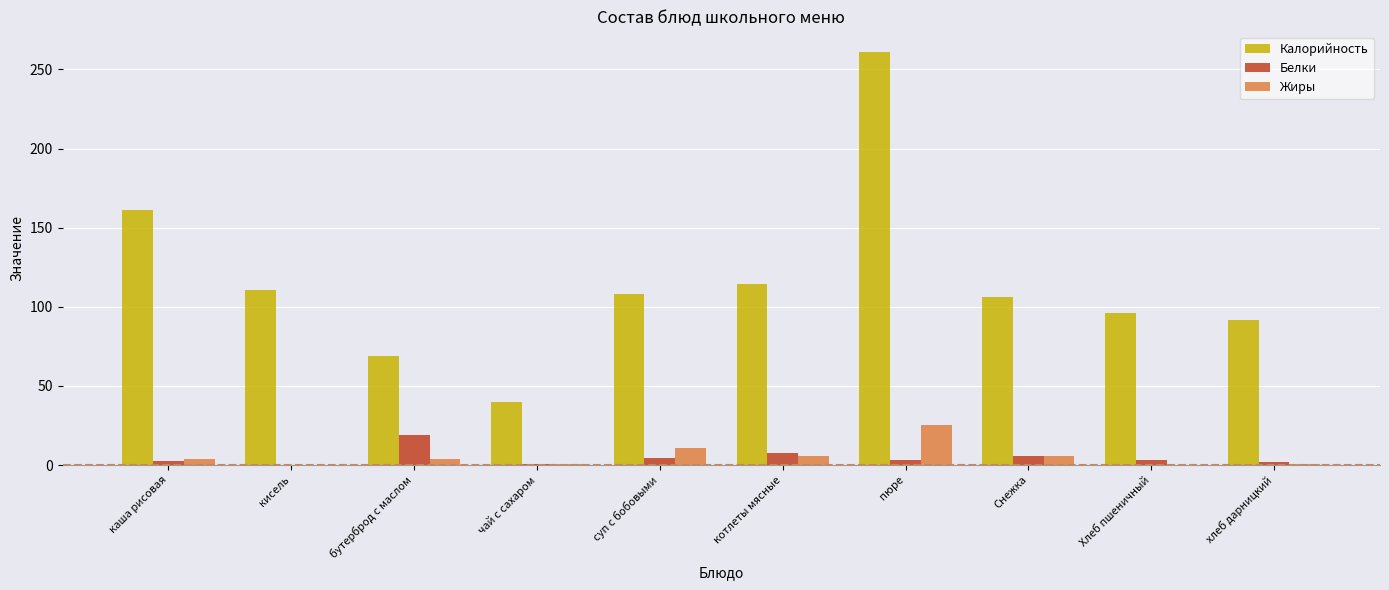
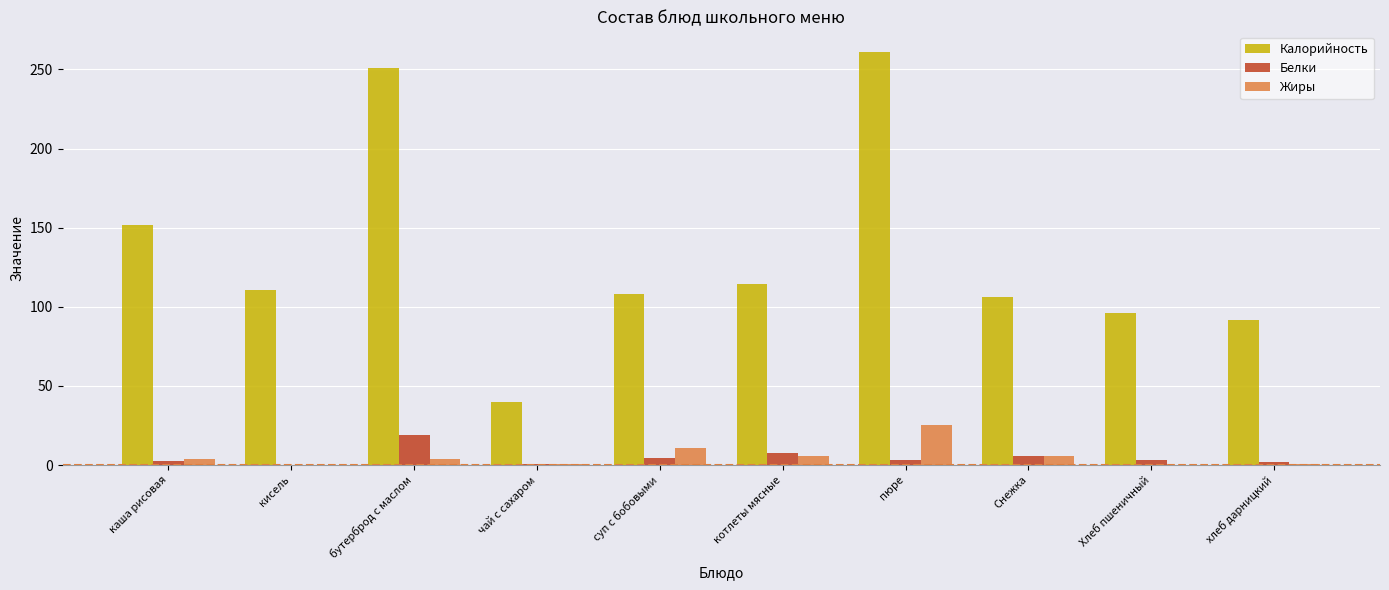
  {
    "Калорийность": {
-     "каша рисовая": 161,
+     "каша рисовая": 152,
      "кисель": 111,
-     "бутерброд с маслом": 69,
+     "бутерброд с маслом": 251,
      "чай с сахаром": 40,
      "суп с бобовыми": 108,
      "котлеты мясные": 114,
      "пюре": 261,
      "Снежка": 107,
      "Хлеб пшеничный": 96,
      "хлеб дарницкий": 92
    },
    "Белки": {
      "каша рисовая": 2,
      "бутерброд с маслом": 19,
      "суп с бобовыми": 4,
      "котлеты мясные": 8,
      "пюре": 4,
      "Снежка": 6,
      "Хлеб пшеничный": 3,
      "хлеб дарницкий": 2
    },
    "Жиры": {
      "каша рисовая": 4,
      "бутерброд с маслом": 4,
      "суп с бобовыми": 11,
      "котлеты мясные": 6,
      "пюре": 25,
      "Снежка": 6
    }
  }
